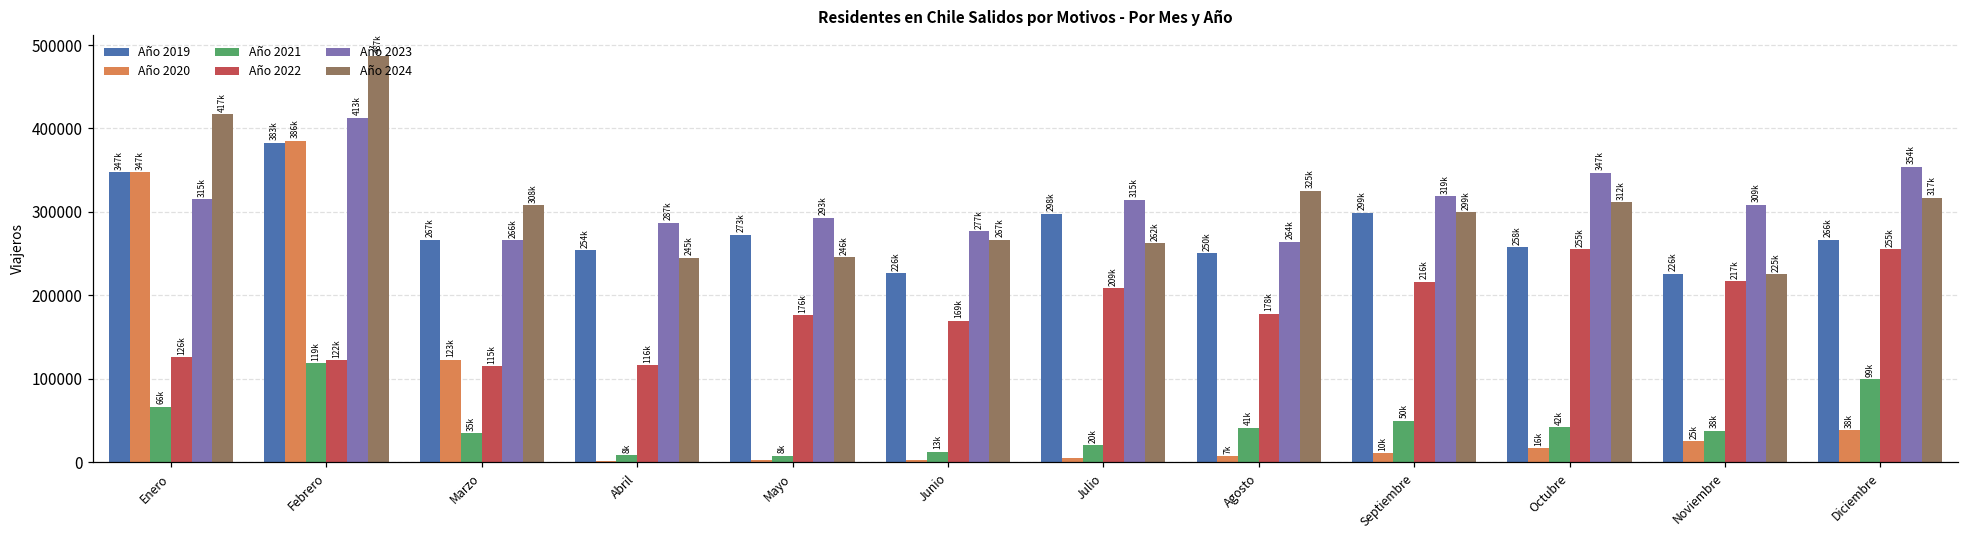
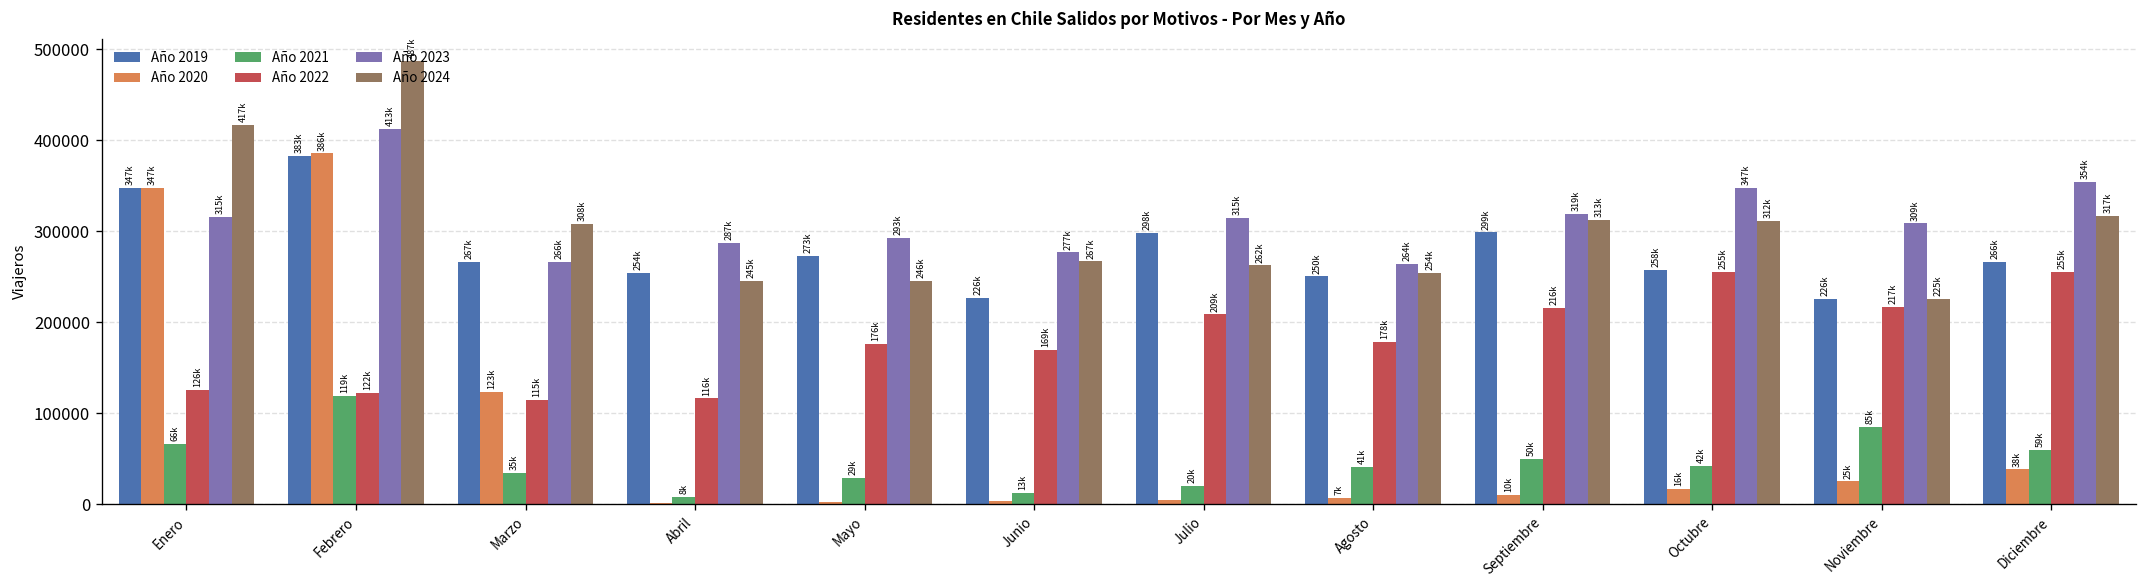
  {
    "Año 2021": {
      "Enero": "66k",
      "Febrero": "119k",
      "Marzo": "35k",
      "Abril": "8k",
-     "Mayo": "8k",
+     "Mayo": "29k",
      "Junio": "13k",
      "Julio": "20k",
      "Agosto": "41k",
      "Septiembre": "50k",
      "Octubre": "42k",
-     "Noviembre": "38k",
-     "Diciembre": "99k"
+     "Noviembre": "85k",
+     "Diciembre": "59k"
    },
    "Año 2024": {
      "Enero": "417k",
      "Febrero": "487k",
      "Marzo": "308k",
      "Abril": "245k",
      "Mayo": "246k",
      "Junio": "267k",
      "Julio": "262k",
-     "Agosto": "325k",
-     "Septiembre": "299k",
+     "Agosto": "254k",
+     "Septiembre": "313k",
      "Octubre": "312k",
      "Noviembre": "225k",
      "Diciembre": "317k"
    }
  }
